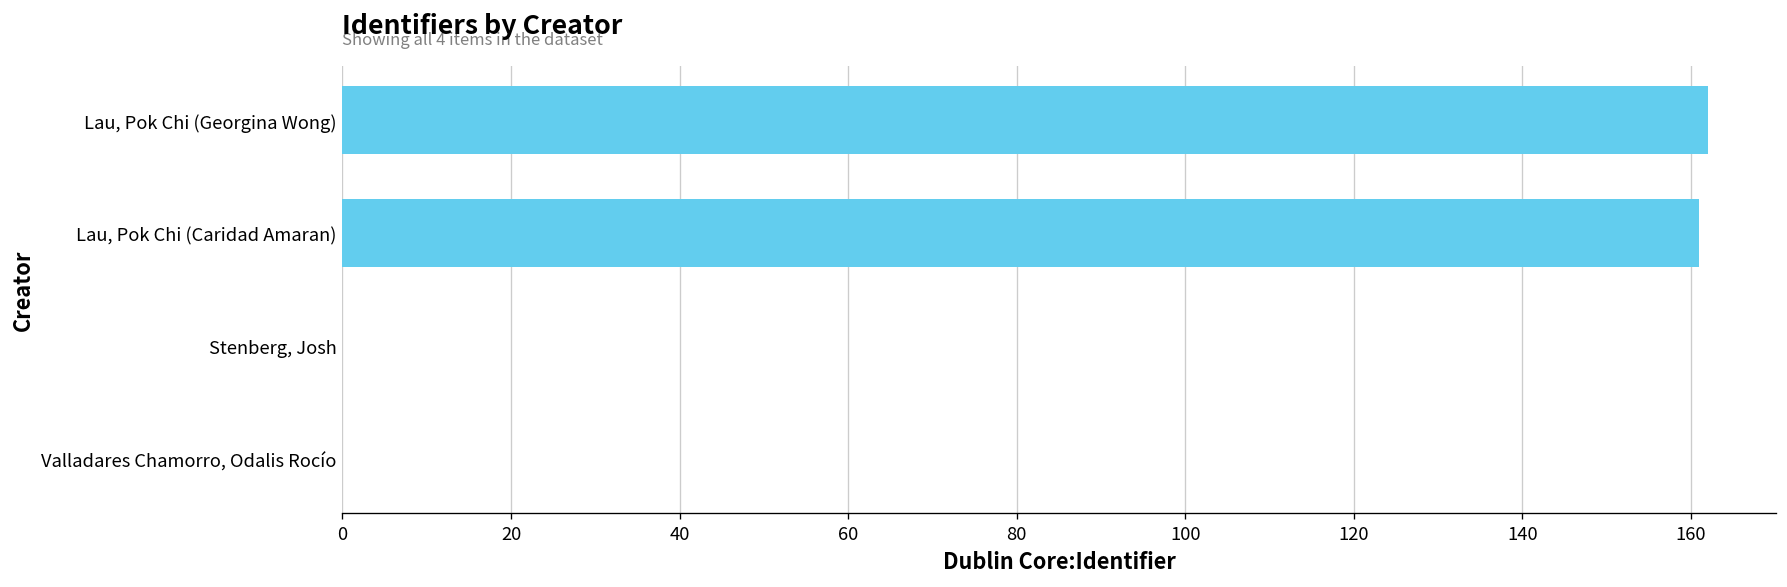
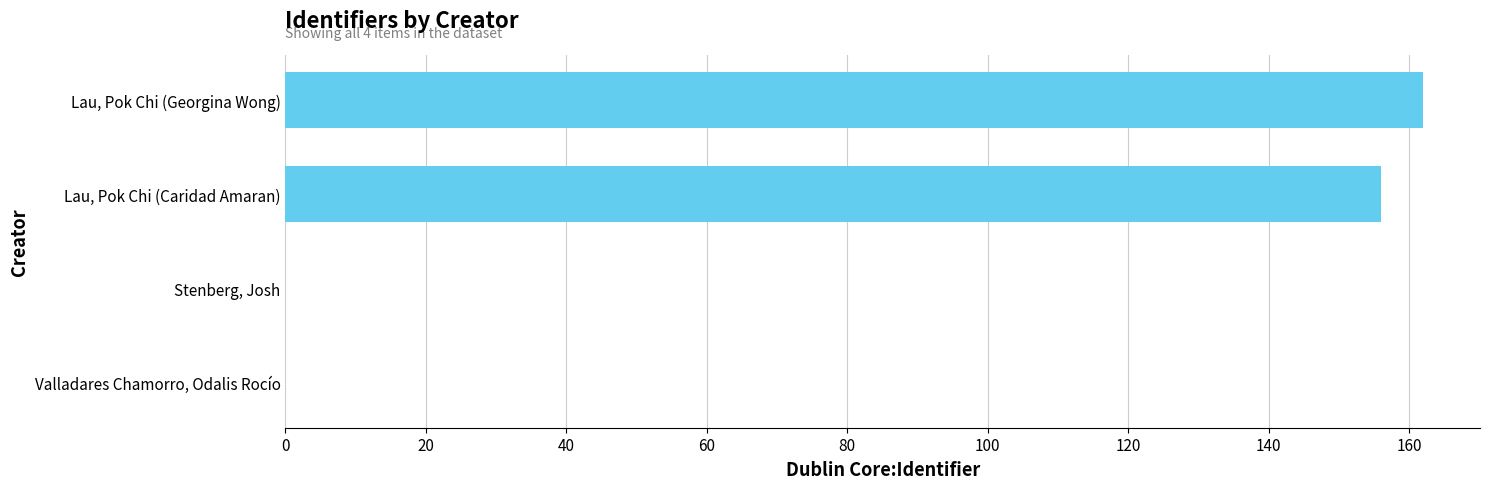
  {
    "Lau, Pok Chi (Georgina Wong)": 162,
-   "Lau, Pok Chi (Caridad Amaran)": 161,
+   "Lau, Pok Chi (Caridad Amaran)": 156,
    "Stenberg, Josh": 0,
    "Valladares Chamorro, Odalis Rocío": 0
  }
